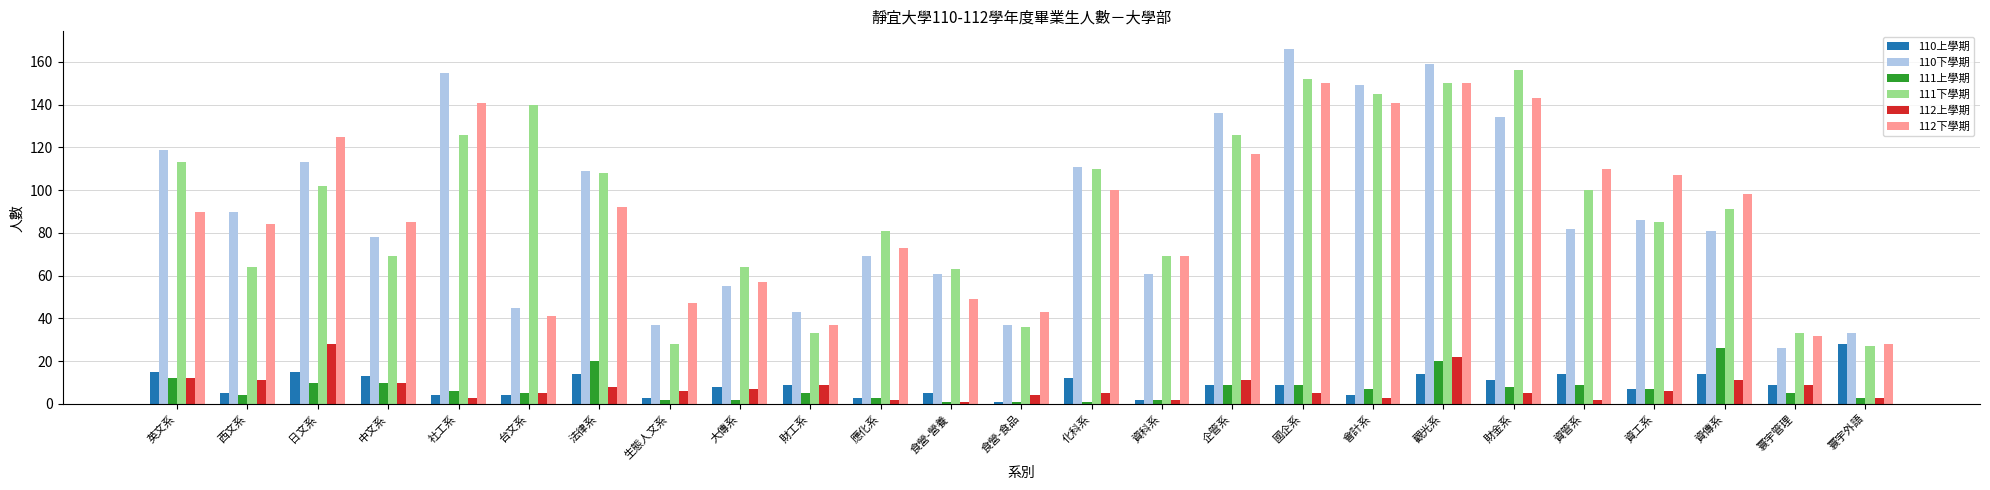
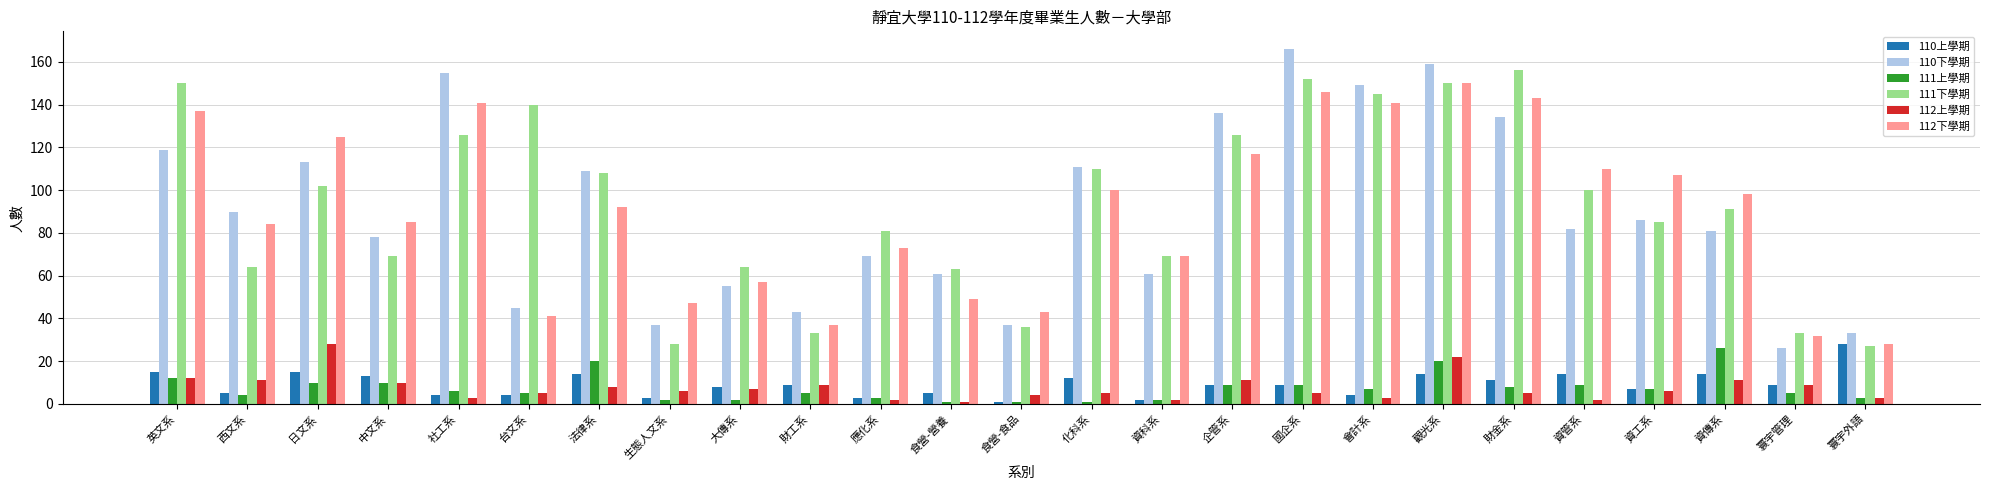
  {
    "110上學期": {
      "英文系": 15,
      "西文系": 5,
      "日文系": 15,
      "中文系": 13,
      "社工系": 4,
      "台文系": 4,
      "法律系": 14,
      "生態人文系": 3,
      "大傳系": 8,
      "財工系": 9,
      "應化系": 3,
      "食營-營養": 5,
      "化科系": 12,
      "資科系": 2,
      "企管系": 9,
      "國企系": 9,
      "會計系": 4,
      "觀光系": 14,
      "財金系": 11,
      "資管系": 14,
      "資工系": 7,
      "資傳系": 14,
      "寰宇管理": 9,
      "寰宇外語": 28
    },
    "110下學期": {
      "英文系": 119,
      "西文系": 90,
      "日文系": 113,
      "中文系": 78,
      "社工系": 155,
      "台文系": 45,
      "法律系": 109,
      "生態人文系": 37,
      "大傳系": 55,
      "財工系": 43,
      "應化系": 69,
      "食營-營養": 61,
      "食營-食品": 37,
      "化科系": 111,
      "資科系": 61,
      "企管系": 136,
      "國企系": 166,
      "會計系": 149,
      "觀光系": 159,
      "財金系": 134,
      "資管系": 82,
      "資工系": 86,
      "資傳系": 81,
      "寰宇管理": 26,
      "寰宇外語": 33
    },
    "111上學期": {
      "英文系": 12,
      "西文系": 4,
      "日文系": 10,
      "中文系": 10,
      "社工系": 6,
      "台文系": 5,
      "法律系": 20,
      "生態人文系": 2,
      "大傳系": 2,
      "財工系": 5,
      "應化系": 3,
      "資科系": 2,
      "企管系": 9,
      "國企系": 9,
      "會計系": 7,
      "觀光系": 20,
      "財金系": 8,
      "資管系": 9,
      "資工系": 7,
      "資傳系": 26,
      "寰宇管理": 5,
      "寰宇外語": 3
    },
    "111下學期": {
-     "英文系": 113,
+     "英文系": 150,
      "西文系": 64,
      "日文系": 102,
      "中文系": 69,
      "社工系": 126,
      "台文系": 140,
      "法律系": 108,
      "生態人文系": 28,
      "大傳系": 64,
      "財工系": 33,
      "應化系": 81,
      "食營-營養": 63,
      "食營-食品": 36,
      "化科系": 110,
      "資科系": 69,
      "企管系": 126,
      "國企系": 152,
      "會計系": 145,
      "觀光系": 150,
      "財金系": 156,
      "資管系": 100,
      "資工系": 85,
      "資傳系": 91,
      "寰宇管理": 33,
      "寰宇外語": 27
    },
    "112上學期": {
      "英文系": 12,
      "西文系": 11,
      "日文系": 28,
      "中文系": 10,
      "社工系": 3,
      "台文系": 5,
      "法律系": 8,
      "生態人文系": 6,
      "大傳系": 7,
      "財工系": 9,
      "應化系": 2,
      "食營-食品": 4,
      "化科系": 5,
      "資科系": 2,
      "企管系": 11,
      "國企系": 5,
      "會計系": 3,
      "觀光系": 22,
      "財金系": 5,
      "資管系": 2,
      "資工系": 6,
      "資傳系": 11,
      "寰宇管理": 9,
      "寰宇外語": 3
    },
    "112下學期": {
-     "英文系": 90,
+     "英文系": 137,
      "西文系": 84,
      "日文系": 125,
      "中文系": 85,
      "社工系": 141,
      "台文系": 41,
      "法律系": 92,
      "生態人文系": 47,
      "大傳系": 57,
      "財工系": 37,
      "應化系": 73,
      "食營-營養": 49,
      "食營-食品": 43,
      "化科系": 100,
      "資科系": 69,
      "企管系": 117,
-     "國企系": 150,
+     "國企系": 146,
      "會計系": 141,
      "觀光系": 150,
      "財金系": 143,
      "資管系": 110,
      "資工系": 107,
      "資傳系": 98,
      "寰宇管理": 32,
      "寰宇外語": 28
    }
  }
